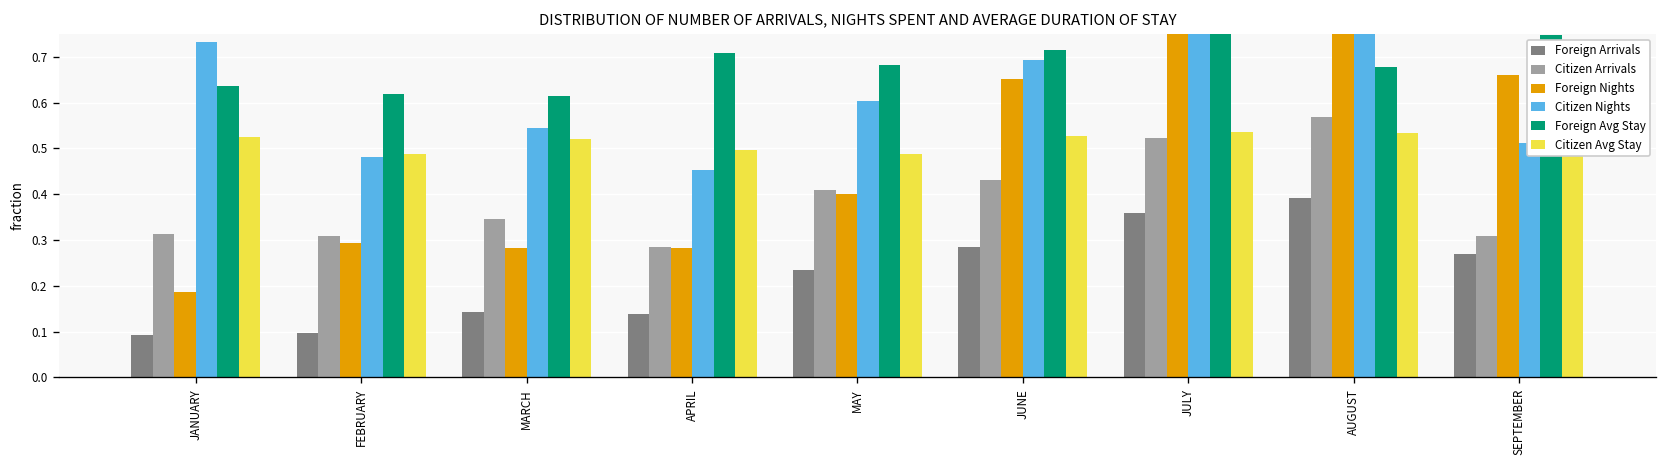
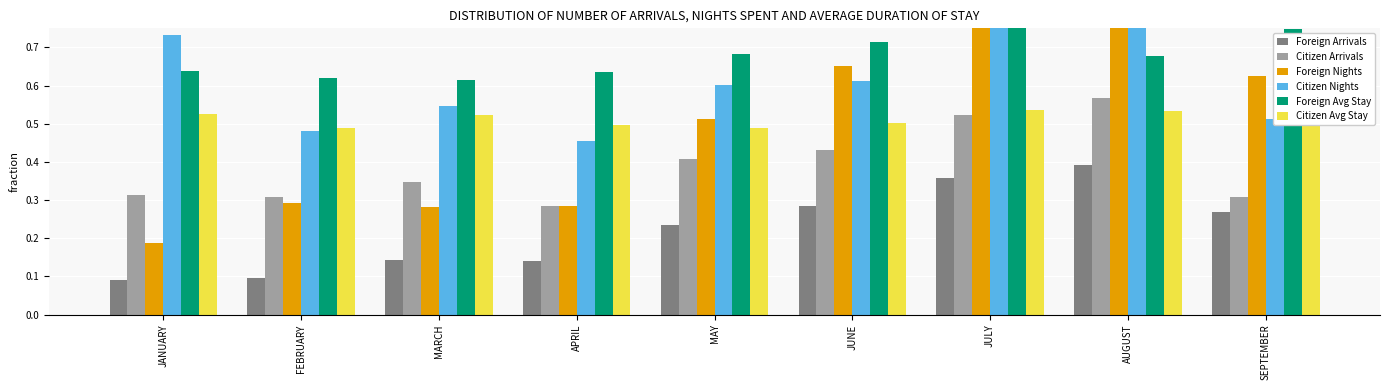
  {
    "Foreign Nights": {
      "JANUARY": 0.19,
      "FEBRUARY": 0.29,
      "MARCH": 0.28,
      "APRIL": 0.28,
-     "MAY": 0.40,
+     "MAY": 0.51,
      "JUNE": 0.65,
-     "SEPTEMBER": 0.66
+     "SEPTEMBER": 0.62
    },
    "Citizen Nights": {
      "JANUARY": 0.73,
      "FEBRUARY": 0.48,
      "MARCH": 0.55,
      "APRIL": 0.45,
      "MAY": 0.60,
-     "JUNE": 0.69
+     "JUNE": 0.61
    },
    "Foreign Avg Stay": {
      "JANUARY": 0.64,
      "FEBRUARY": 0.62,
      "MARCH": 0.61,
-     "APRIL": 0.71,
+     "APRIL": 0.64,
      "MAY": 0.68,
      "JUNE": 0.71,
      "AUGUST": 0.68,
      "SEPTEMBER": 0.75
    },
    "Citizen Avg Stay": {
      "JANUARY": 0.53,
      "FEBRUARY": 0.49,
      "MARCH": 0.52,
      "APRIL": 0.50,
      "MAY": 0.49,
-     "JUNE": 0.53,
+     "JUNE": 0.50,
      "JULY": 0.54,
      "AUGUST": 0.53
    }
  }
